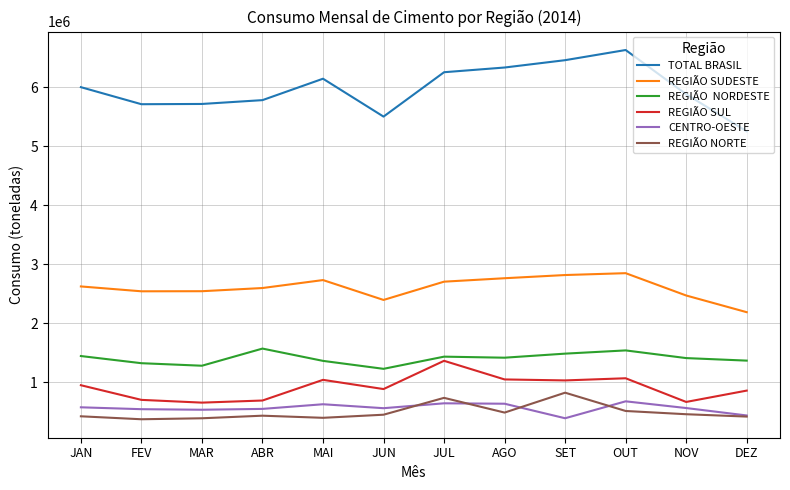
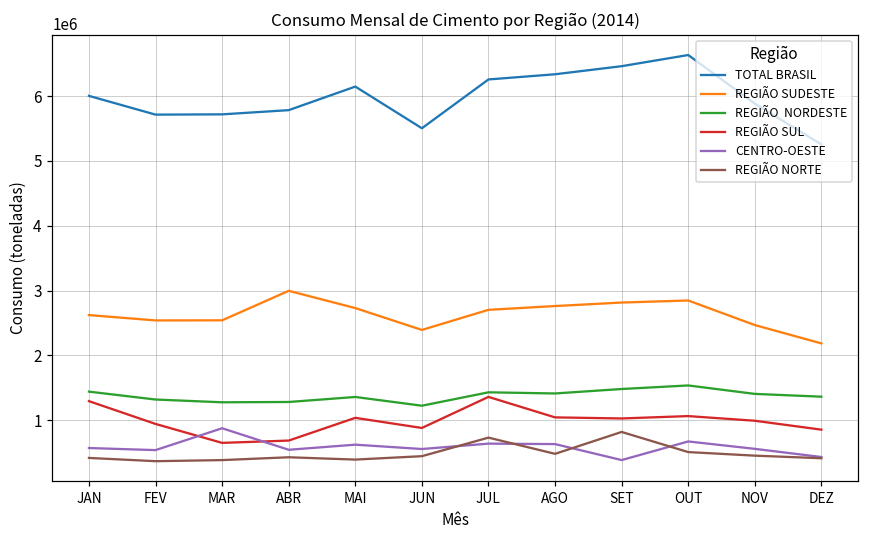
  {
    "TOTAL BRASIL": {
      "JAN": 6000000,
      "FEV": 5700000,
      "MAR": 5700000,
      "ABR": 5800000,
      "MAI": 6100000,
      "JUN": 5500000,
      "JUL": 6300000,
      "AGO": 6300000,
      "SET": 6500000,
      "OUT": 6600000
    },
    "REGIÃO SUDESTE": {
      "JAN": 2600000,
      "FEV": 2500000,
      "MAR": 2500000,
-     "ABR": 2600000,
+     "ABR": 3000000,
      "MAI": 2700000,
      "JUN": 2400000,
      "JUL": 2700000,
      "AGO": 2800000,
      "SET": 2800000,
      "OUT": 2800000,
      "NOV": 2500000,
      "DEZ": 2200000
    },
    "REGIÃO NORDESTE": {
      "JAN": 1400000,
      "FEV": 1300000,
      "MAR": 1300000,
-     "ABR": 1600000,
+     "ABR": 1300000,
      "MAI": 1400000,
      "JUN": 1200000,
      "JUL": 1400000,
      "AGO": 1400000,
      "SET": 1500000,
      "OUT": 1500000,
      "NOV": 1400000,
      "DEZ": 1400000
    },
    "REGIÃO SUL": {
-     "JAN": 900000,
-     "FEV": 700000,
+     "JAN": 1300000,
+     "FEV": 900000,
      "MAR": 700000,
      "ABR": 700000,
      "MAI": 1000000,
      "JUN": 900000,
      "JUL": 1400000,
      "AGO": 1000000,
      "SET": 1000000,
      "OUT": 1100000,
-     "NOV": 700000,
+     "NOV": 1000000,
      "DEZ": 900000
    },
    "CENTRO-OESTE": {
      "JAN": 600000,
      "FEV": 500000,
-     "MAR": 500000,
+     "MAR": 900000,
      "ABR": 500000,
      "MAI": 600000,
      "JUN": 600000,
      "JUL": 600000,
      "AGO": 600000,
      "SET": 400000,
      "OUT": 700000,
      "NOV": 600000
    },
    "REGIÃO NORTE": {
      "JAN": 400000,
      "FEV": 400000,
      "MAR": 400000,
      "ABR": 400000,
      "MAI": 400000,
      "JUN": 400000,
      "JUL": 700000,
      "AGO": 500000,
      "SET": 800000,
      "OUT": 500000,
      "NOV": 500000
    }
  }
